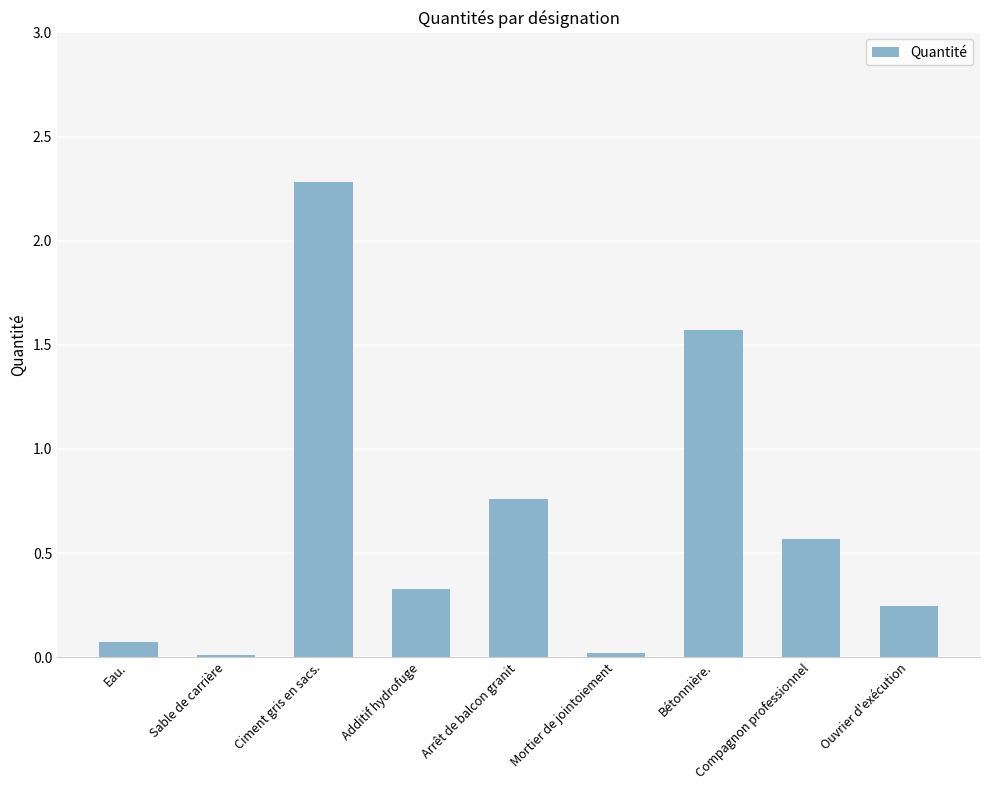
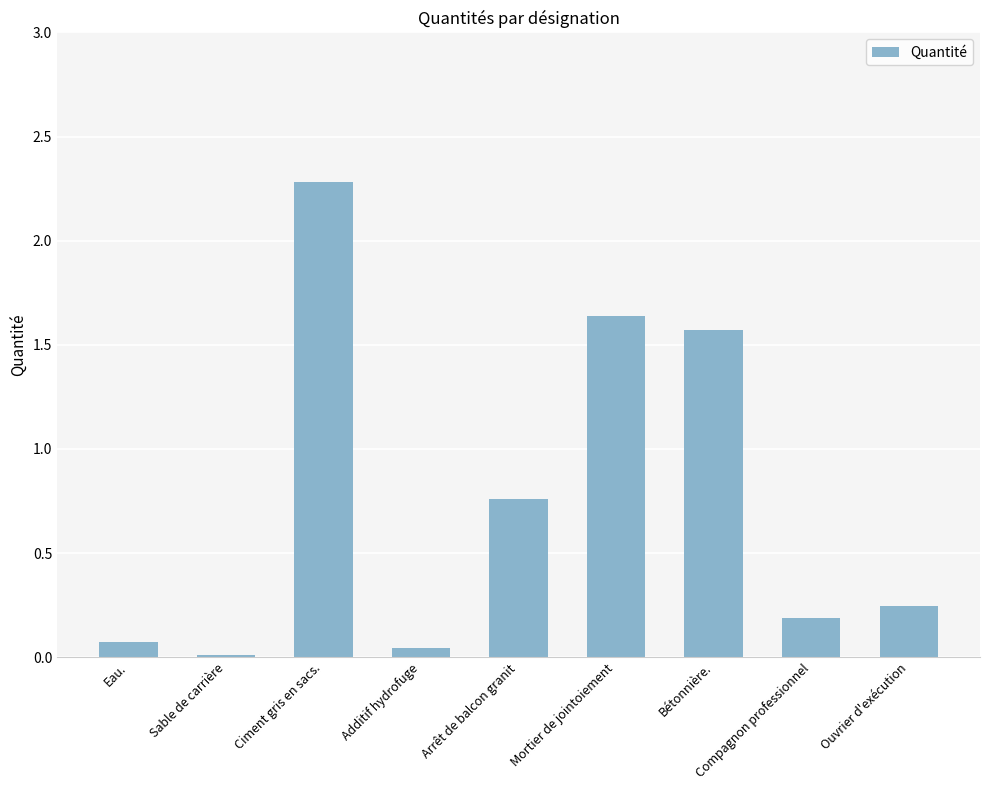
  {
    "Eau.": 0.07,
    "Ciment gris en sacs.": 2.28,
-   "Additif hydrofuge": 0.33,
+   "Additif hydrofuge": 0.05,
    "Arrêt de balcon granit": 0.76,
-   "Mortier de jointoiement": 0.02,
+   "Mortier de jointoiement": 1.64,
    "Bétonnière.": 1.57,
-   "Compagnon professionnel": 0.57,
+   "Compagnon professionnel": 0.19,
    "Ouvrier d'exécution": 0.24
  }
